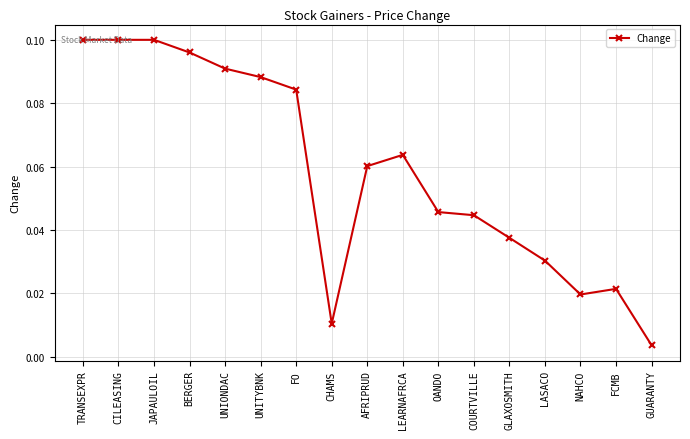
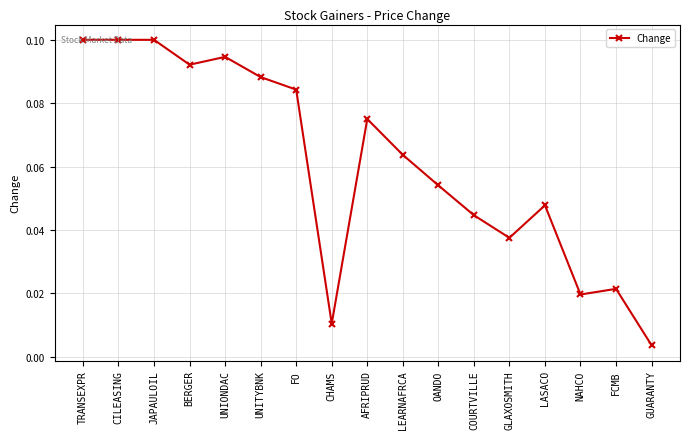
  {
    "TRANSEXPR": 0.100,
    "CILEASING": 0.100,
    "JAPAULOIL": 0.100,
-   "BERGER": 0.096,
-   "UNIONDAC": 0.091,
+   "BERGER": 0.092,
+   "UNIONDAC": 0.095,
    "UNITYBNK": 0.088,
    "FO": 0.084,
    "CHAMS": 0.010,
-   "AFRIPRUD": 0.060,
+   "AFRIPRUD": 0.075,
    "LEARNAFRCA": 0.064,
-   "OANDO": 0.046,
+   "OANDO": 0.054,
    "COURTVILLE": 0.045,
    "GLAXOSMITH": 0.038,
-   "LASACO": 0.030,
+   "LASACO": 0.048,
    "NAHCO": 0.020,
    "FCMB": 0.021,
    "GUARANTY": 0.004
  }
